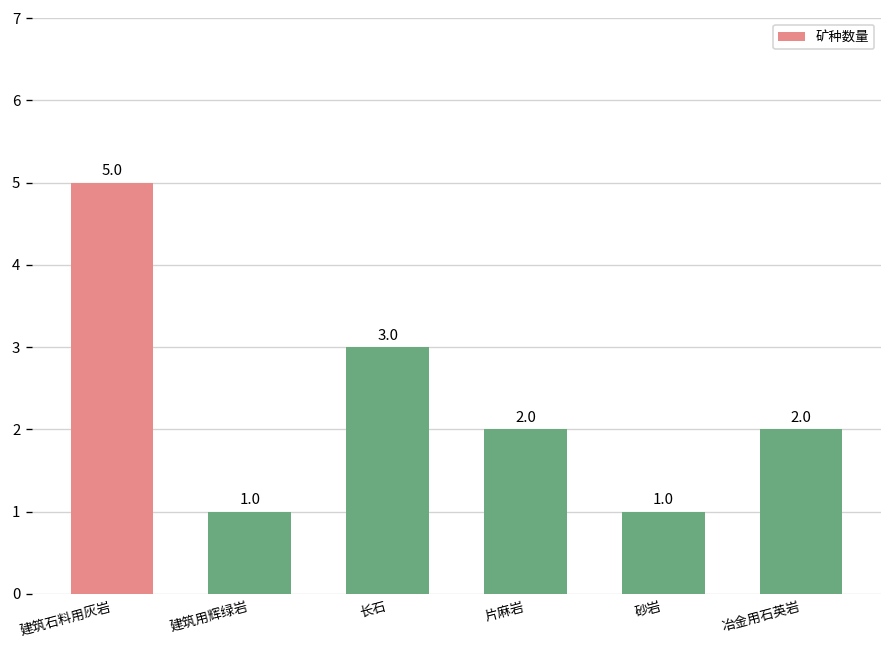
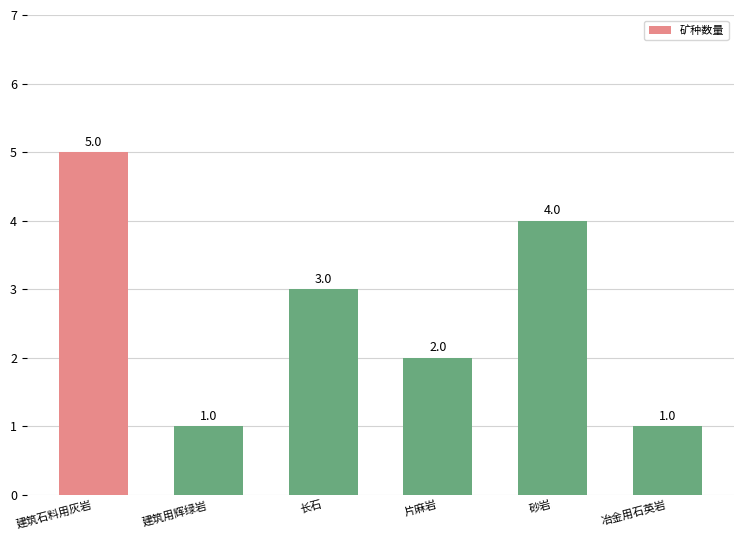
  {
    "建筑石料用灰岩": 5.0,
    "建筑用辉绿岩": 1.0,
    "长石": 3.0,
    "片麻岩": 2.0,
-   "砂岩": 1.0,
-   "冶金用石英岩": 2.0
+   "砂岩": 4.0,
+   "冶金用石英岩": 1.0
  }
